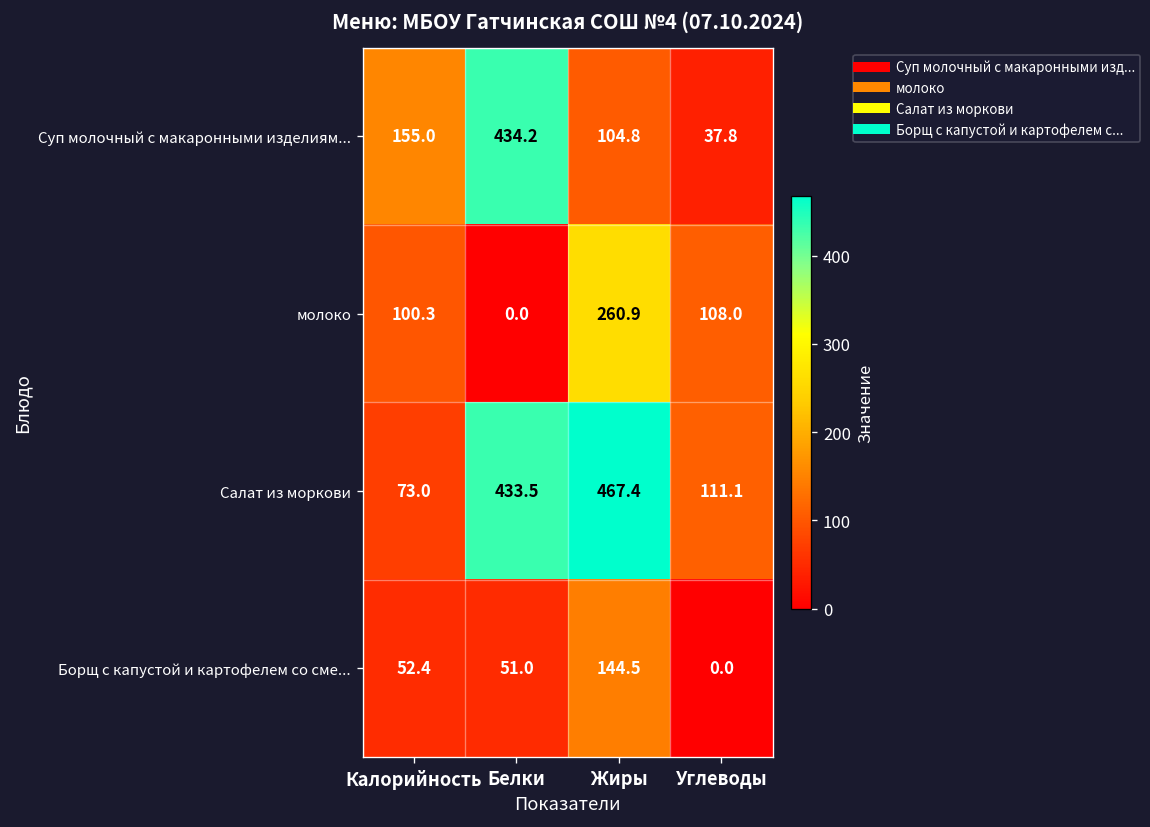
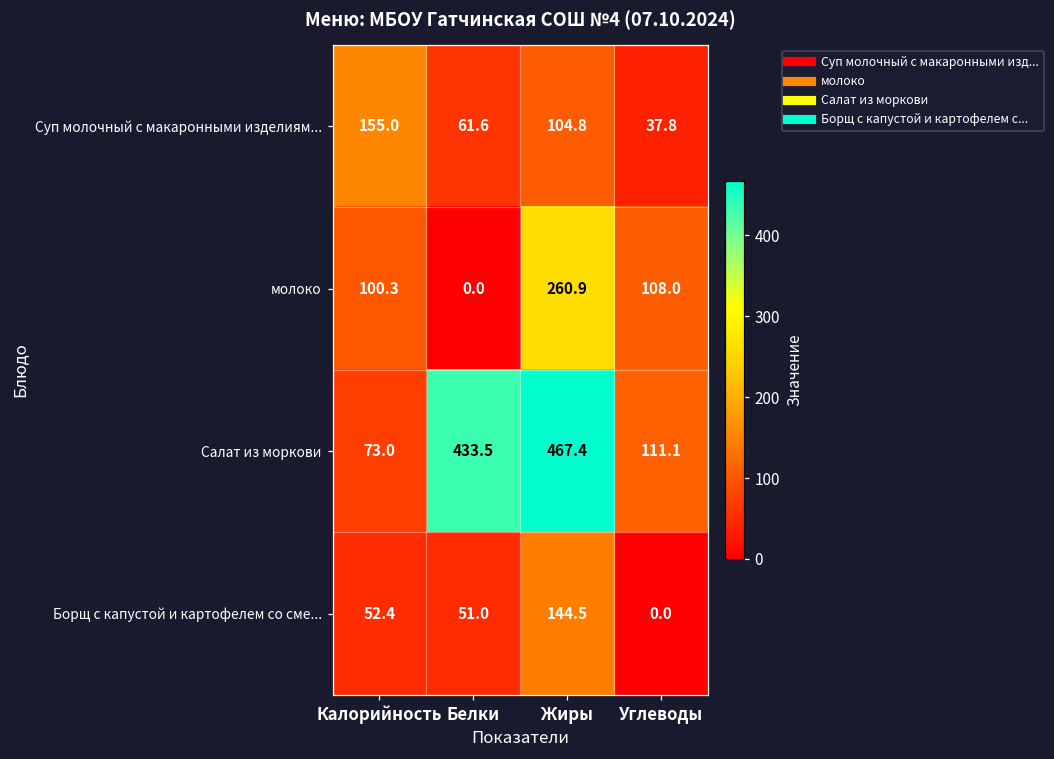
  {
    "Суп молочный с макаронными изделиям...": {
      "Калорийность": 155.0,
-     "Белки": 434.2,
+     "Белки": 61.6,
      "Жиры": 104.8,
      "Углеводы": 37.8
    },
    "молоко": {
      "Калорийность": 100.3,
      "Белки": 0.0,
      "Жиры": 260.9,
      "Углеводы": 108.0
    },
    "Салат из моркови": {
      "Калорийность": 73.0,
      "Белки": 433.5,
      "Жиры": 467.4,
      "Углеводы": 111.1
    },
    "Борщ с капустой и картофелем со сме...": {
      "Калорийность": 52.4,
      "Белки": 51.0,
      "Жиры": 144.5,
      "Углеводы": 0.0
    }
  }
